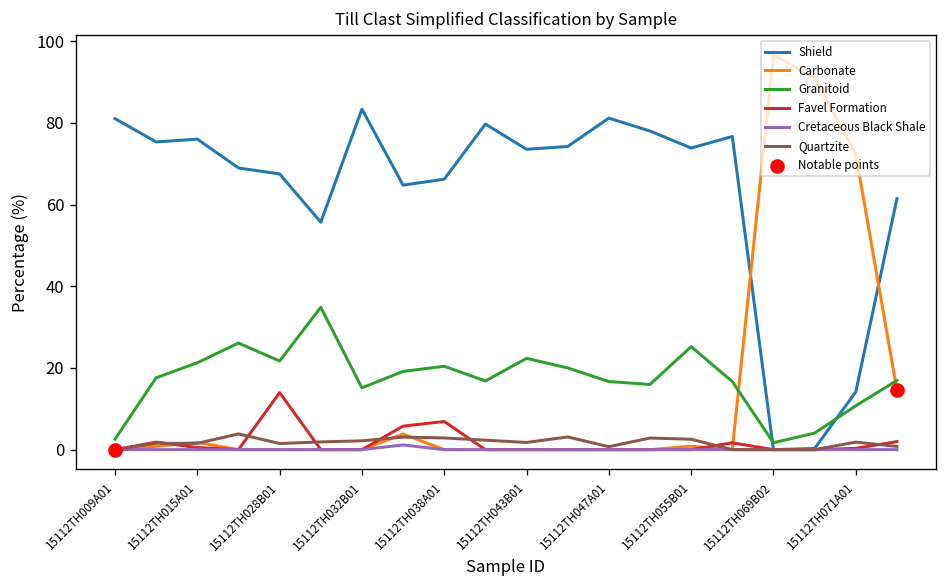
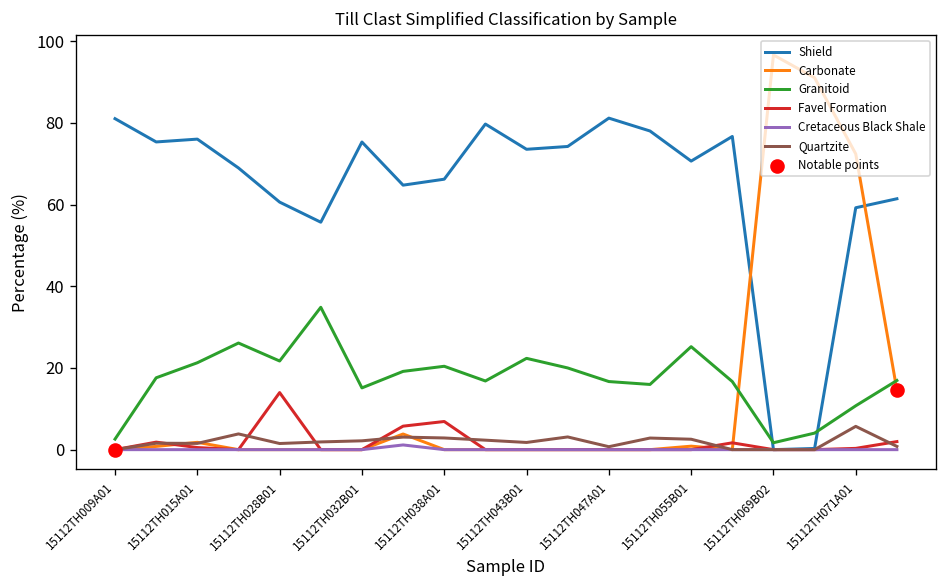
  {
    "Shield": {
      "15112TH009A01": 81,
      "15112TH015A01": 76,
-     "15112TH028B01": 68,
-     "15112TH032B01": 83,
+     "15112TH028B01": 61,
+     "15112TH032B01": 75,
      "15112TH038A01": 66,
      "15112TH043B01": 74,
      "15112TH047A01": 81,
-     "15112TH055B01": 74,
-     "15112TH071A01": 14
+     "15112TH055B01": 71,
+     "15112TH071A01": 59
    },
    "Carbonate": {
      "15112TH055B01": 1
    },
    "Granitoid": {
      "15112TH009A01": 3,
      "15112TH015A01": 21,
      "15112TH028B01": 22,
      "15112TH032B01": 15,
      "15112TH038A01": 20,
      "15112TH043B01": 22,
      "15112TH047A01": 17,
      "15112TH055B01": 25,
      "15112TH069B02": 2,
      "15112TH071A01": 11
    },
    "Favel Formation": {
      "15112TH028B01": 14,
      "15112TH038A01": 7
    },
    "Quartzite": {
      "15112TH028B01": 2,
      "15112TH032B01": 2,
      "15112TH038A01": 3,
      "15112TH043B01": 2,
      "15112TH055B01": 3,
-     "15112TH071A01": 2
+     "15112TH071A01": 6
    }
  }
